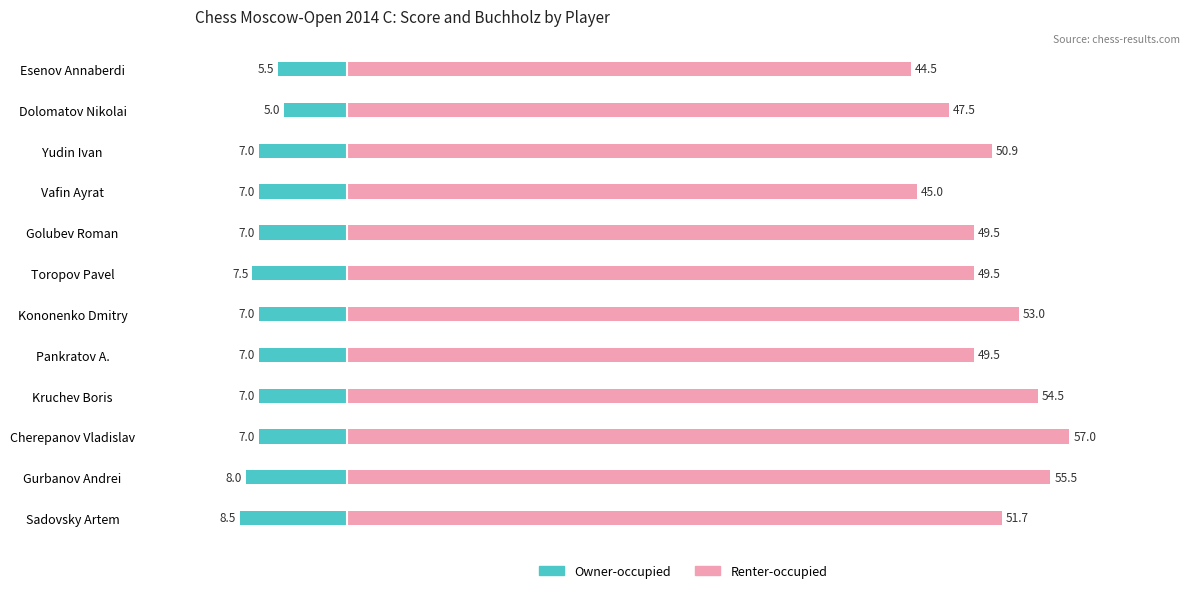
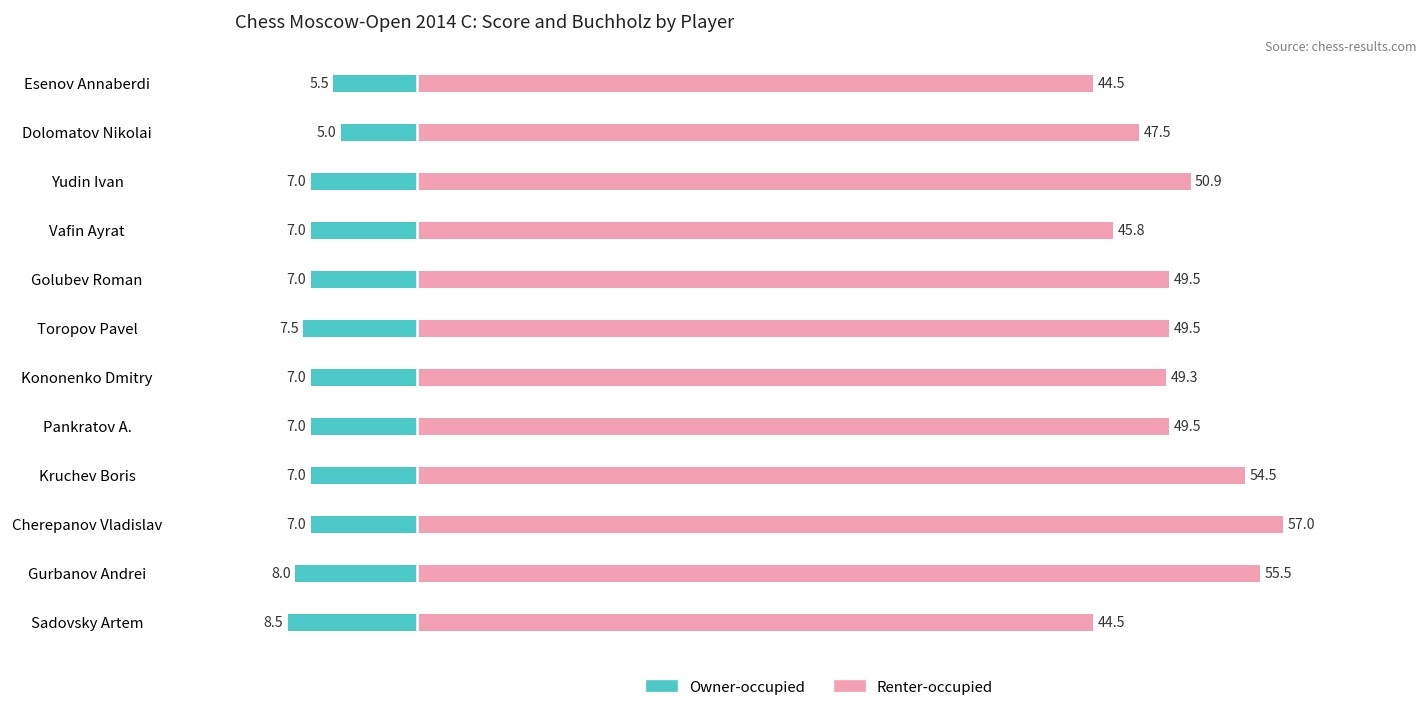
  {
    "Renter-occupied": {
      "Esenov Annaberdi": 44.5,
      "Dolomatov Nikolai": 47.5,
      "Yudin Ivan": 50.9,
-     "Vafin Ayrat": 45.0,
+     "Vafin Ayrat": 45.8,
      "Golubev Roman": 49.5,
      "Toropov Pavel": 49.5,
-     "Kononenko Dmitry": 53.0,
+     "Kononenko Dmitry": 49.3,
      "Pankratov A.": 49.5,
      "Kruchev Boris": 54.5,
      "Cherepanov Vladislav": 57.0,
      "Gurbanov Andrei": 55.5,
-     "Sadovsky Artem": 51.7
+     "Sadovsky Artem": 44.5
    }
  }
